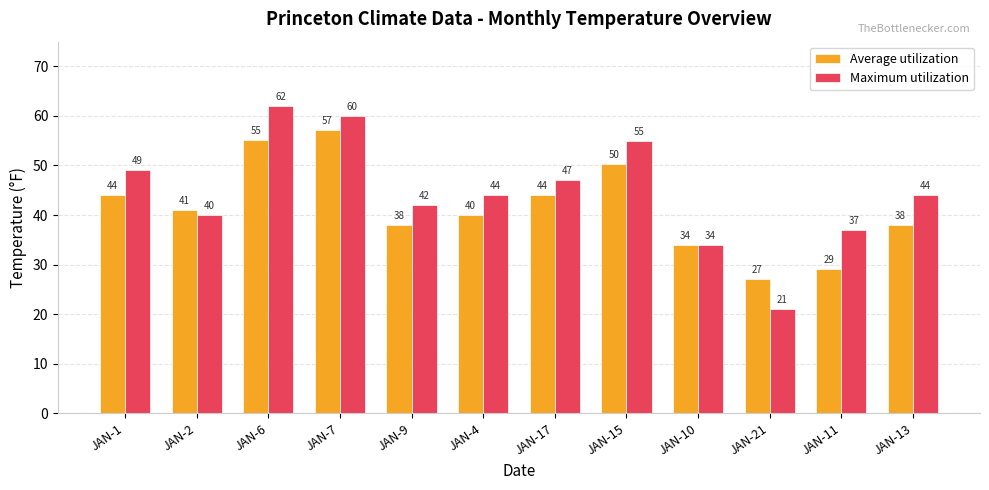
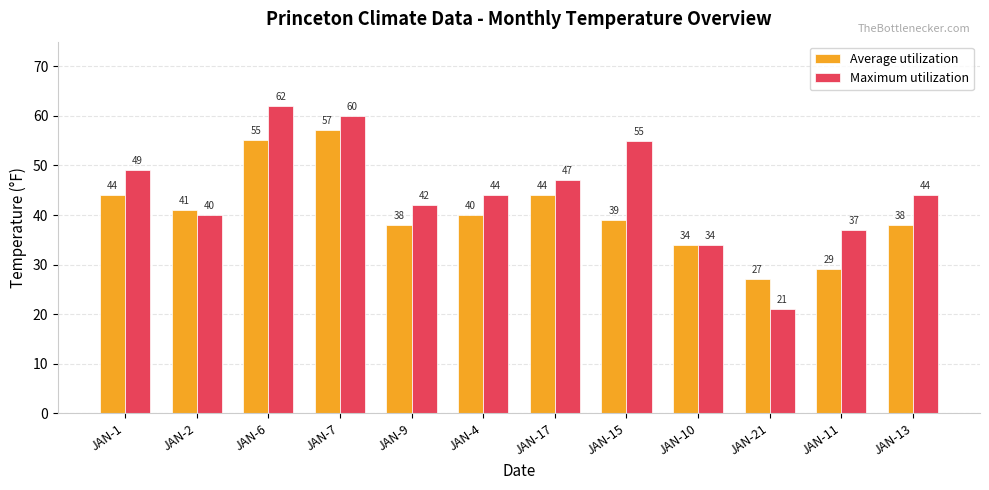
  {
    "Average utilization": {
      "JAN-1": 44,
      "JAN-2": 41,
      "JAN-6": 55,
      "JAN-7": 57,
      "JAN-9": 38,
      "JAN-4": 40,
      "JAN-17": 44,
-     "JAN-15": 50,
+     "JAN-15": 39,
      "JAN-10": 34,
      "JAN-21": 27,
      "JAN-11": 29,
      "JAN-13": 38
    },
    "Maximum utilization": {
      "JAN-1": 49,
      "JAN-2": 40,
      "JAN-6": 62,
      "JAN-7": 60,
      "JAN-9": 42,
      "JAN-4": 44,
      "JAN-17": 47,
      "JAN-15": 55,
      "JAN-10": 34,
      "JAN-21": 21,
      "JAN-11": 37,
      "JAN-13": 44
    }
  }
